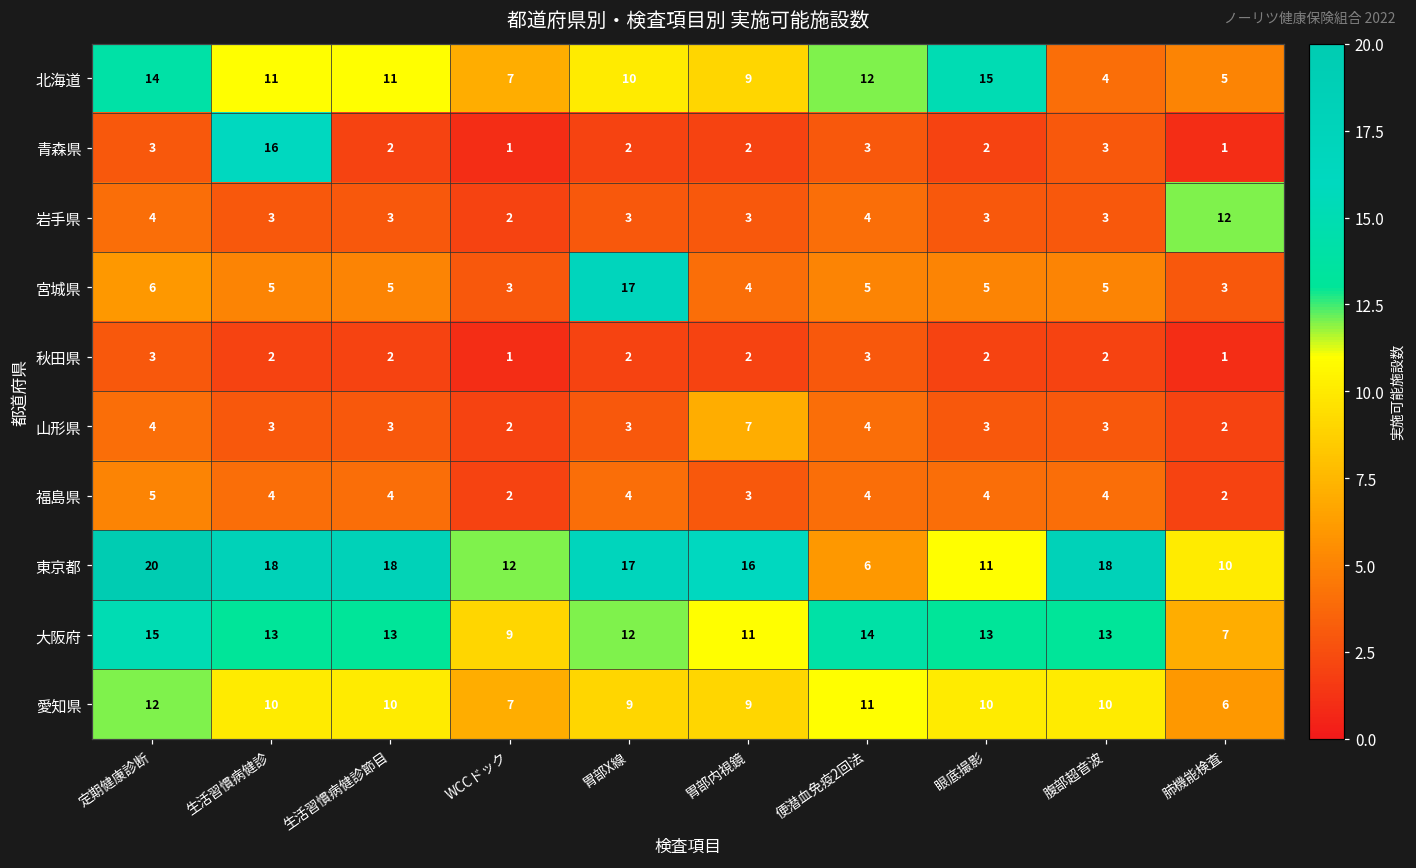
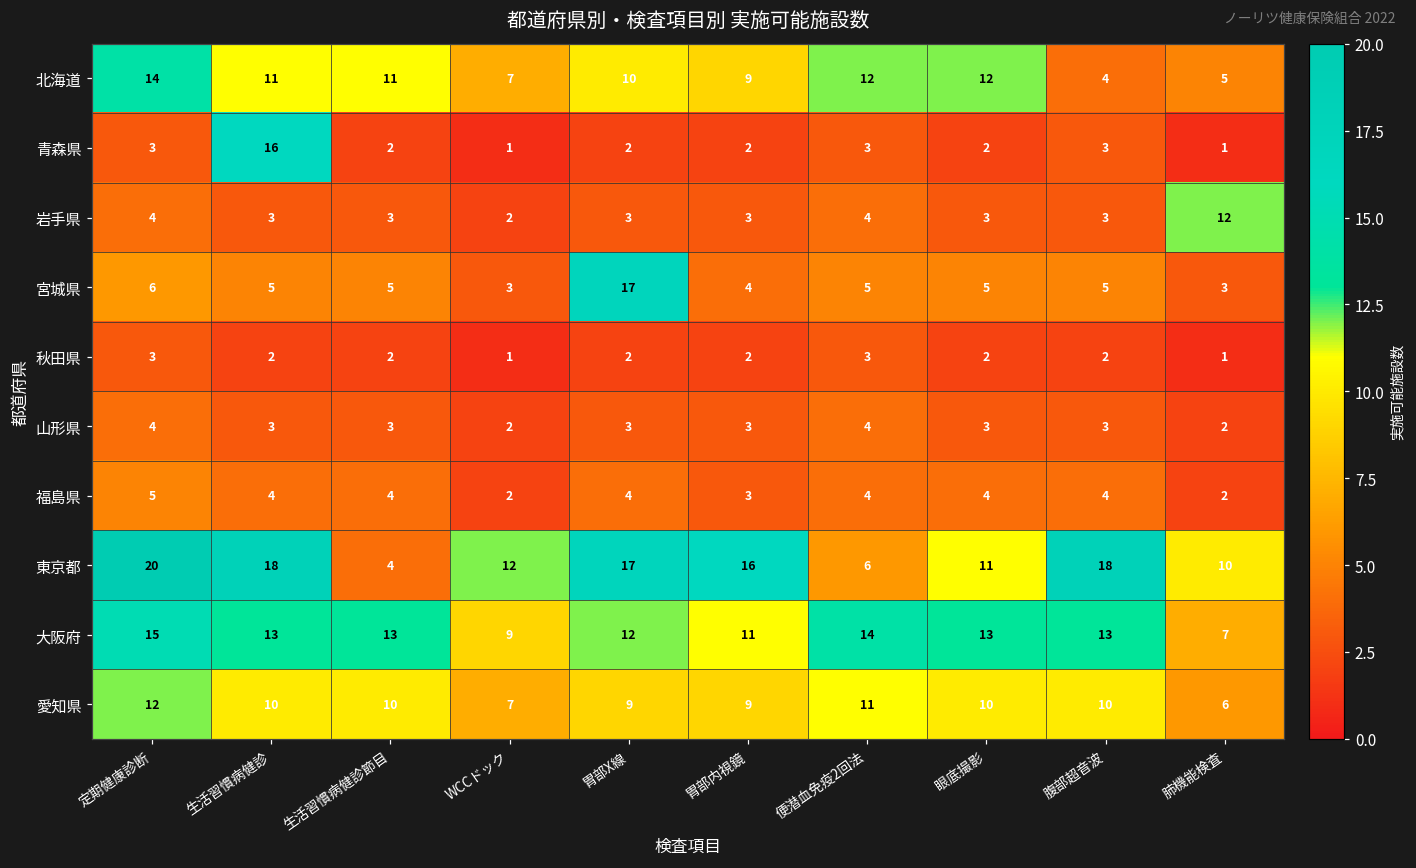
  {
    "北海道": {
      "定期健康診断": 14,
      "生活習慣病健診": 11,
      "生活習慣病健診節目": 11,
      "WCCドック": 7,
      "胃部X線": 10,
      "胃部内視鏡": 9,
      "便潜血免疫2回法": 12,
-     "眼底撮影": 15,
+     "眼底撮影": 12,
      "腹部超音波": 4,
      "肺機能検査": 5
    },
    "青森県": {
      "定期健康診断": 3,
      "生活習慣病健診": 16,
      "生活習慣病健診節目": 2,
      "WCCドック": 1,
      "胃部X線": 2,
      "胃部内視鏡": 2,
      "便潜血免疫2回法": 3,
      "眼底撮影": 2,
      "腹部超音波": 3,
      "肺機能検査": 1
    },
    "岩手県": {
      "定期健康診断": 4,
      "生活習慣病健診": 3,
      "生活習慣病健診節目": 3,
      "WCCドック": 2,
      "胃部X線": 3,
      "胃部内視鏡": 3,
      "便潜血免疫2回法": 4,
      "眼底撮影": 3,
      "腹部超音波": 3,
      "肺機能検査": 12
    },
    "宮城県": {
      "定期健康診断": 6,
      "生活習慣病健診": 5,
      "生活習慣病健診節目": 5,
      "WCCドック": 3,
      "胃部X線": 17,
      "胃部内視鏡": 4,
      "便潜血免疫2回法": 5,
      "眼底撮影": 5,
      "腹部超音波": 5,
      "肺機能検査": 3
    },
    "秋田県": {
      "定期健康診断": 3,
      "生活習慣病健診": 2,
      "生活習慣病健診節目": 2,
      "WCCドック": 1,
      "胃部X線": 2,
      "胃部内視鏡": 2,
      "便潜血免疫2回法": 3,
      "眼底撮影": 2,
      "腹部超音波": 2,
      "肺機能検査": 1
    },
    "山形県": {
      "定期健康診断": 4,
      "生活習慣病健診": 3,
      "生活習慣病健診節目": 3,
      "WCCドック": 2,
      "胃部X線": 3,
-     "胃部内視鏡": 7,
+     "胃部内視鏡": 3,
      "便潜血免疫2回法": 4,
      "眼底撮影": 3,
      "腹部超音波": 3,
      "肺機能検査": 2
    },
    "福島県": {
      "定期健康診断": 5,
      "生活習慣病健診": 4,
      "生活習慣病健診節目": 4,
      "WCCドック": 2,
      "胃部X線": 4,
      "胃部内視鏡": 3,
      "便潜血免疫2回法": 4,
      "眼底撮影": 4,
      "腹部超音波": 4,
      "肺機能検査": 2
    },
    "東京都": {
      "定期健康診断": 20,
      "生活習慣病健診": 18,
-     "生活習慣病健診節目": 18,
+     "生活習慣病健診節目": 4,
      "WCCドック": 12,
      "胃部X線": 17,
      "胃部内視鏡": 16,
      "便潜血免疫2回法": 6,
      "眼底撮影": 11,
      "腹部超音波": 18,
      "肺機能検査": 10
    },
    "大阪府": {
      "定期健康診断": 15,
      "生活習慣病健診": 13,
      "生活習慣病健診節目": 13,
      "WCCドック": 9,
      "胃部X線": 12,
      "胃部内視鏡": 11,
      "便潜血免疫2回法": 14,
      "眼底撮影": 13,
      "腹部超音波": 13,
      "肺機能検査": 7
    },
    "愛知県": {
      "定期健康診断": 12,
      "生活習慣病健診": 10,
      "生活習慣病健診節目": 10,
      "WCCドック": 7,
      "胃部X線": 9,
      "胃部内視鏡": 9,
      "便潜血免疫2回法": 11,
      "眼底撮影": 10,
      "腹部超音波": 10,
      "肺機能検査": 6
    }
  }
